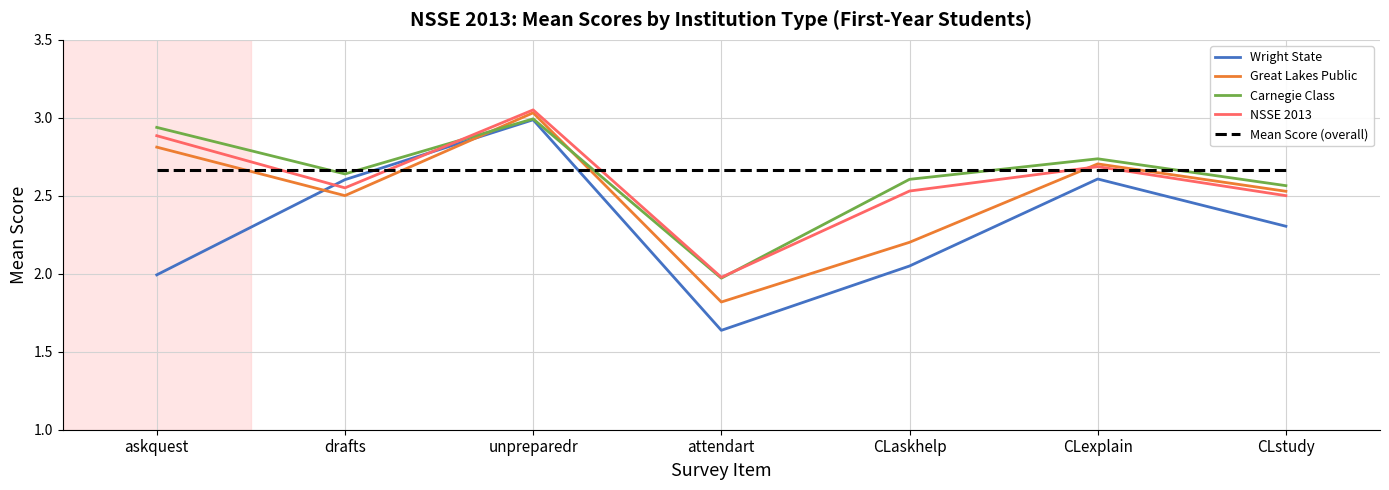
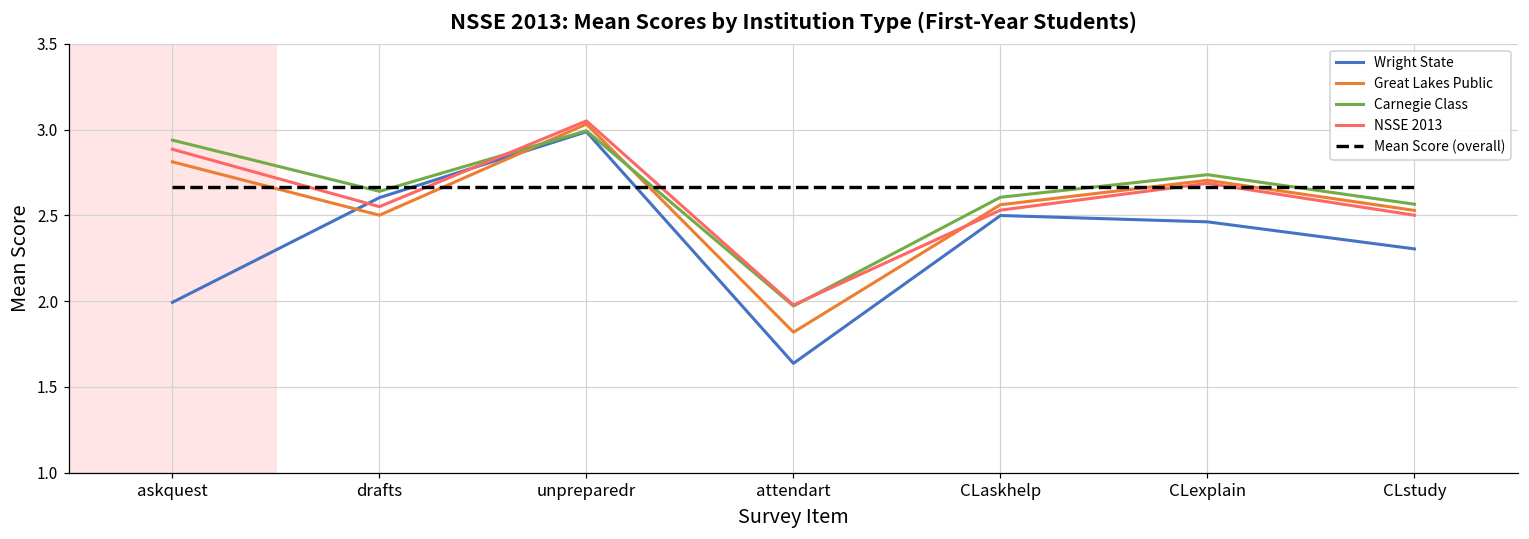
  {
    "Wright State": {
      "askquest": 1.99,
      "drafts": 2.60,
      "attendart": 1.64,
-     "CLaskhelp": 2.05,
-     "CLexplain": 2.61,
+     "CLaskhelp": 2.50,
+     "CLexplain": 2.46,
      "CLstudy": 2.30
    },
    "Great Lakes Public": {
      "askquest": 2.81,
      "drafts": 2.50,
      "unpreparedr": 3.03,
      "attendart": 1.82,
-     "CLaskhelp": 2.20,
+     "CLaskhelp": 2.56,
      "CLexplain": 2.70,
      "CLstudy": 2.53
    },
    "Carnegie Class": {
      "askquest": 2.94,
      "drafts": 2.64,
      "CLaskhelp": 2.61,
      "CLexplain": 2.74,
      "CLstudy": 2.57
    },
    "NSSE 2013": {
      "askquest": 2.89,
      "drafts": 2.55,
      "unpreparedr": 3.05,
      "CLaskhelp": 2.53,
      "CLexplain": 2.69,
      "CLstudy": 2.50
    },
    "Mean Score (overall)": {
      "askquest": 2.67,
      "drafts": 2.67,
      "unpreparedr": 2.67,
      "attendart": 2.67,
      "CLaskhelp": 2.67,
      "CLexplain": 2.67,
      "CLstudy": 2.67
    }
  }
